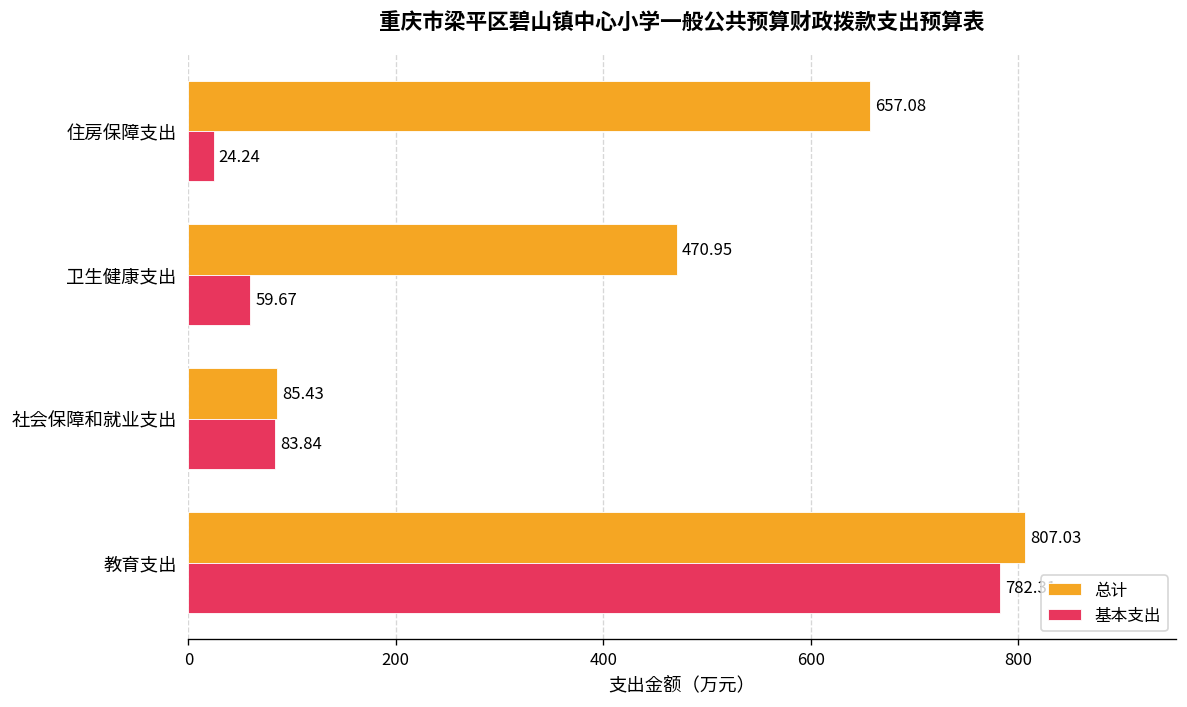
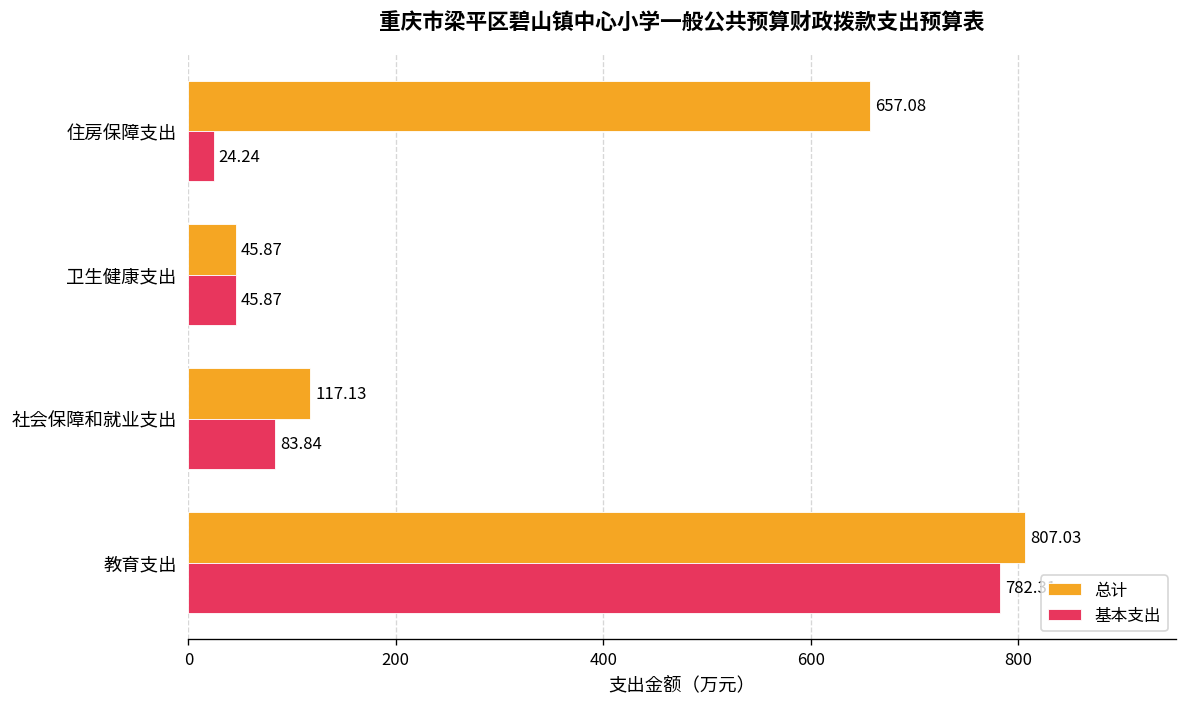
  {
    "总计": {
      "住房保障支出": 657.08,
-     "卫生健康支出": 470.95,
-     "社会保障和就业支出": 85.43,
+     "卫生健康支出": 45.87,
+     "社会保障和就业支出": 117.13,
      "教育支出": 807.03
    },
    "基本支出": {
      "住房保障支出": 24.24,
-     "卫生健康支出": 59.67,
+     "卫生健康支出": 45.87,
      "社会保障和就业支出": 83.84
    }
  }
